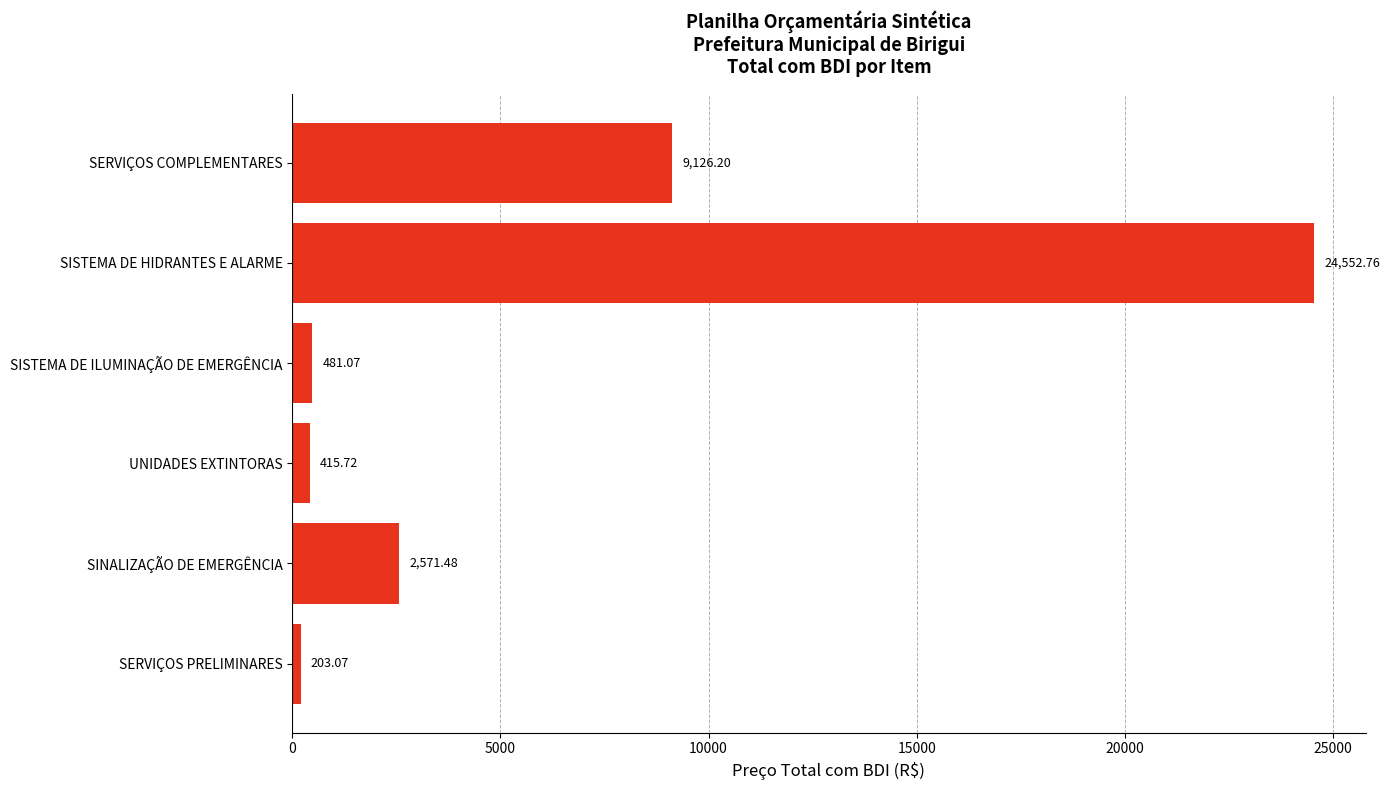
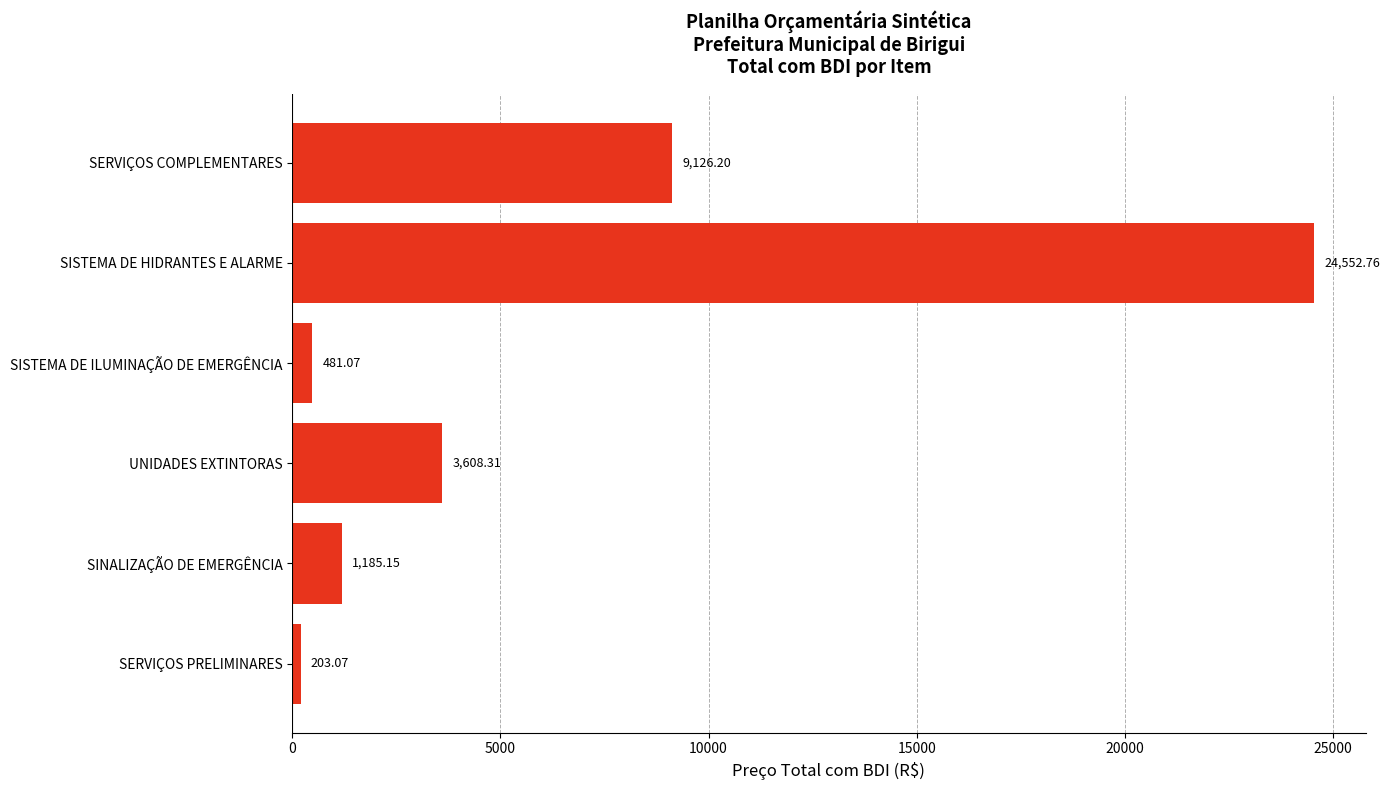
  {
    "SERVIÇOS COMPLEMENTARES": "9,126.20",
    "SISTEMA DE HIDRANTES E ALARME": "24,552.76",
    "SISTEMA DE ILUMINAÇÃO DE EMERGÊNCIA": "481.07",
-   "UNIDADES EXTINTORAS": "415.72",
-   "SINALIZAÇÃO DE EMERGÊNCIA": "2,571.48",
+   "UNIDADES EXTINTORAS": "3,608.31",
+   "SINALIZAÇÃO DE EMERGÊNCIA": "1,185.15",
    "SERVIÇOS PRELIMINARES": "203.07"
  }
